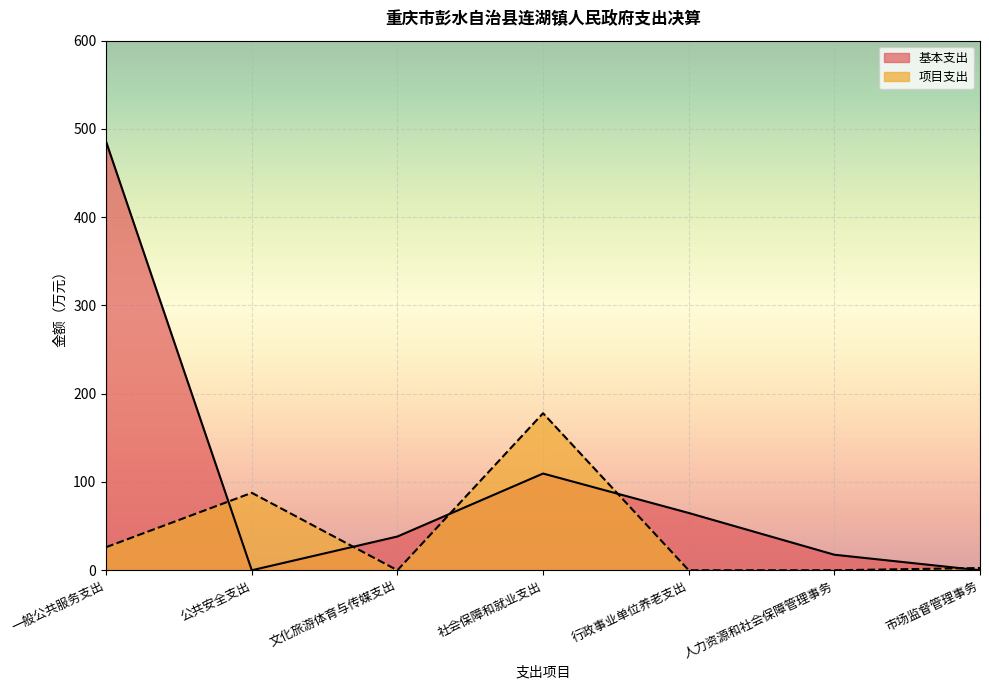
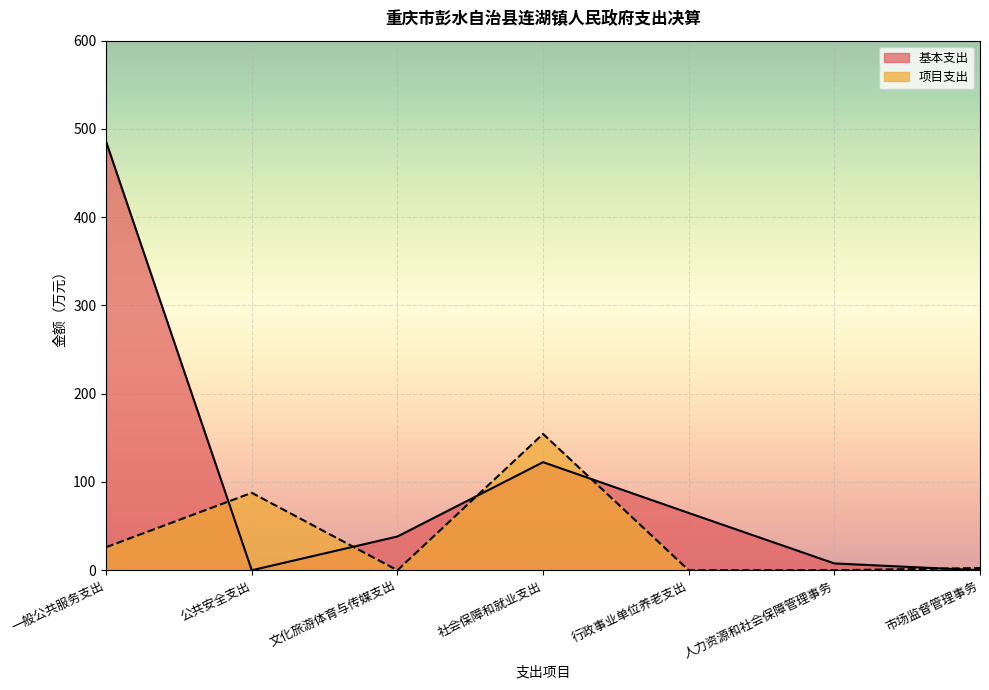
  {
    "基本支出": {
      "一般公共服务支出": 490,
      "公共安全支出": 0,
      "文化旅游体育与传媒支出": 40,
-     "社会保障和就业支出": 110,
+     "社会保障和就业支出": 120,
      "行政事业单位养老支出": 60,
-     "人力资源和社会保障管理事务": 20
+     "人力资源和社会保障管理事务": 10
    },
    "项目支出": {
      "一般公共服务支出": 30,
      "公共安全支出": 90,
      "文化旅游体育与传媒支出": 0,
-     "社会保障和就业支出": 180,
+     "社会保障和就业支出": 150,
      "行政事业单位养老支出": 0,
      "人力资源和社会保障管理事务": 0
    }
  }
